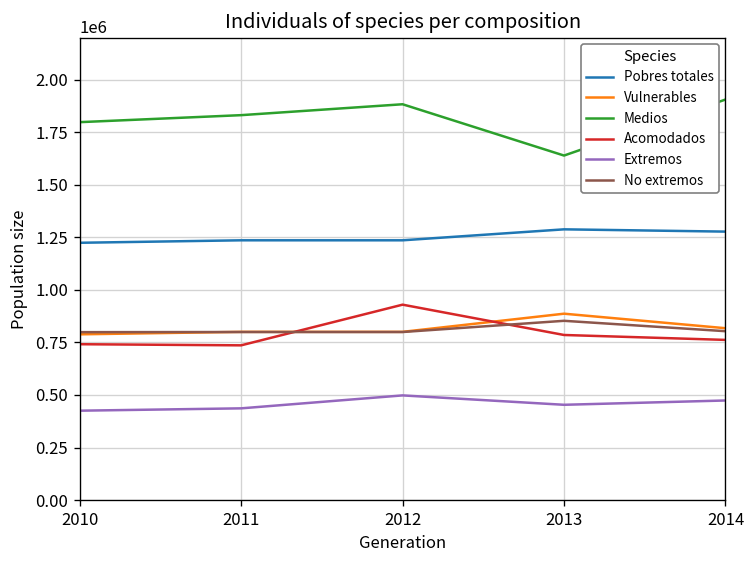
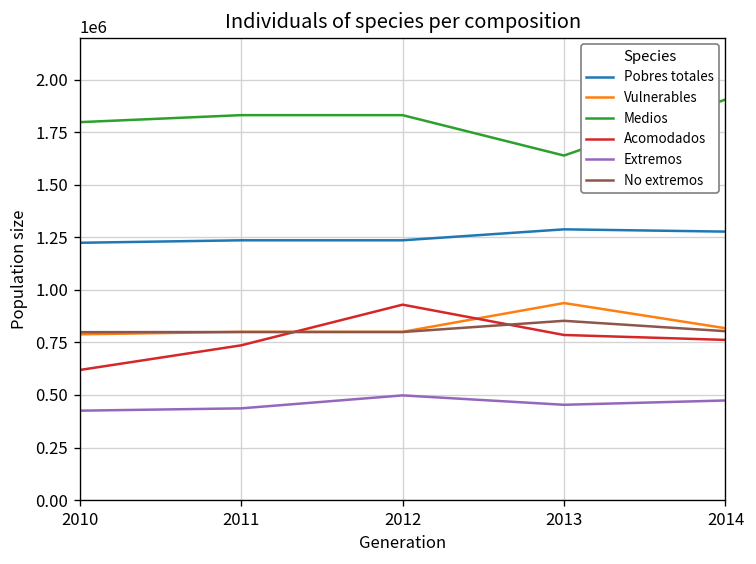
  {
    "Pobres totales": {
      "2010": 1220000,
      "2011": 1240000,
      "2012": 1240000,
      "2013": 1290000,
      "2014": 1280000
    },
    "Vulnerables": {
-     "2013": 890000
+     "2013": 940000
    },
    "Medios": {
      "2010": 1800000,
      "2011": 1830000,
-     "2012": 1880000,
+     "2012": 1830000,
      "2013": 1640000,
      "2014": 1910000
    },
    "Acomodados": {
-     "2010": 740000,
+     "2010": 620000,
      "2011": 740000,
      "2012": 930000,
      "2013": 790000,
      "2014": 760000
    },
    "Extremos": {
      "2010": 430000,
      "2011": 440000,
      "2012": 500000,
      "2013": 450000,
      "2014": 470000
    },
    "No extremos": {
      "2013": 850000
    }
  }
